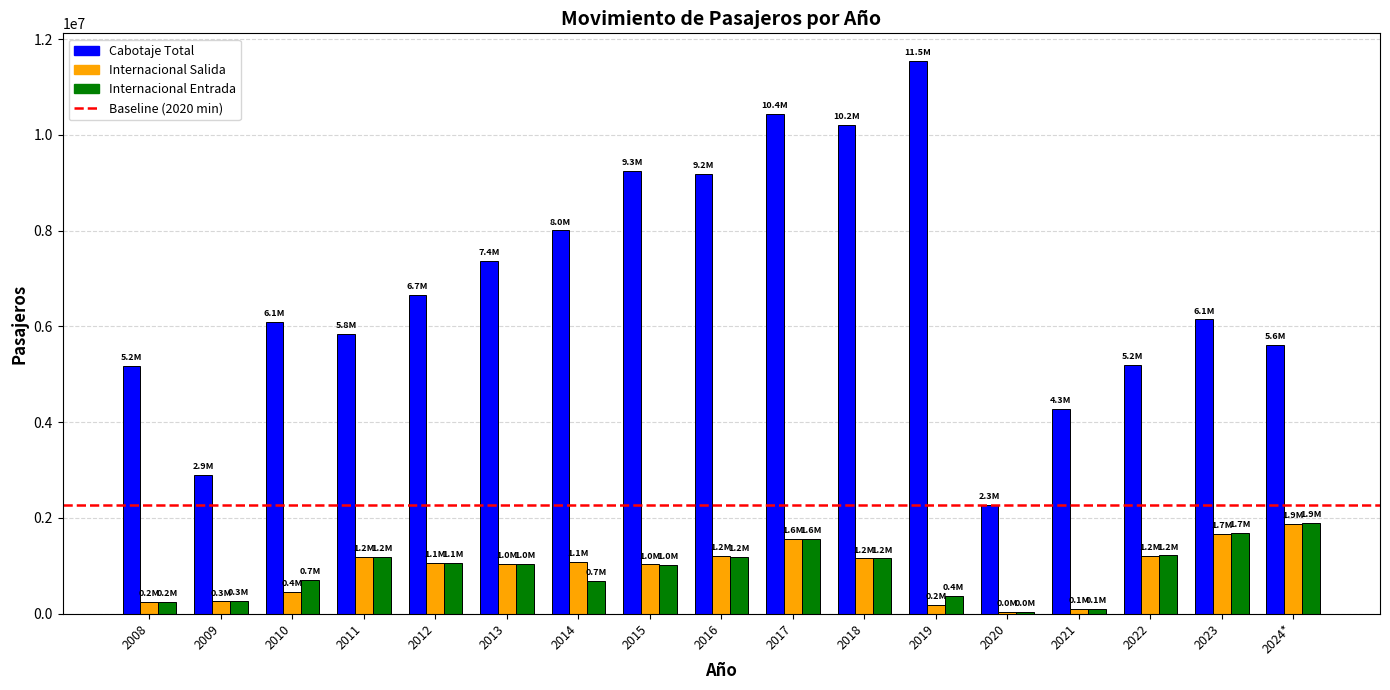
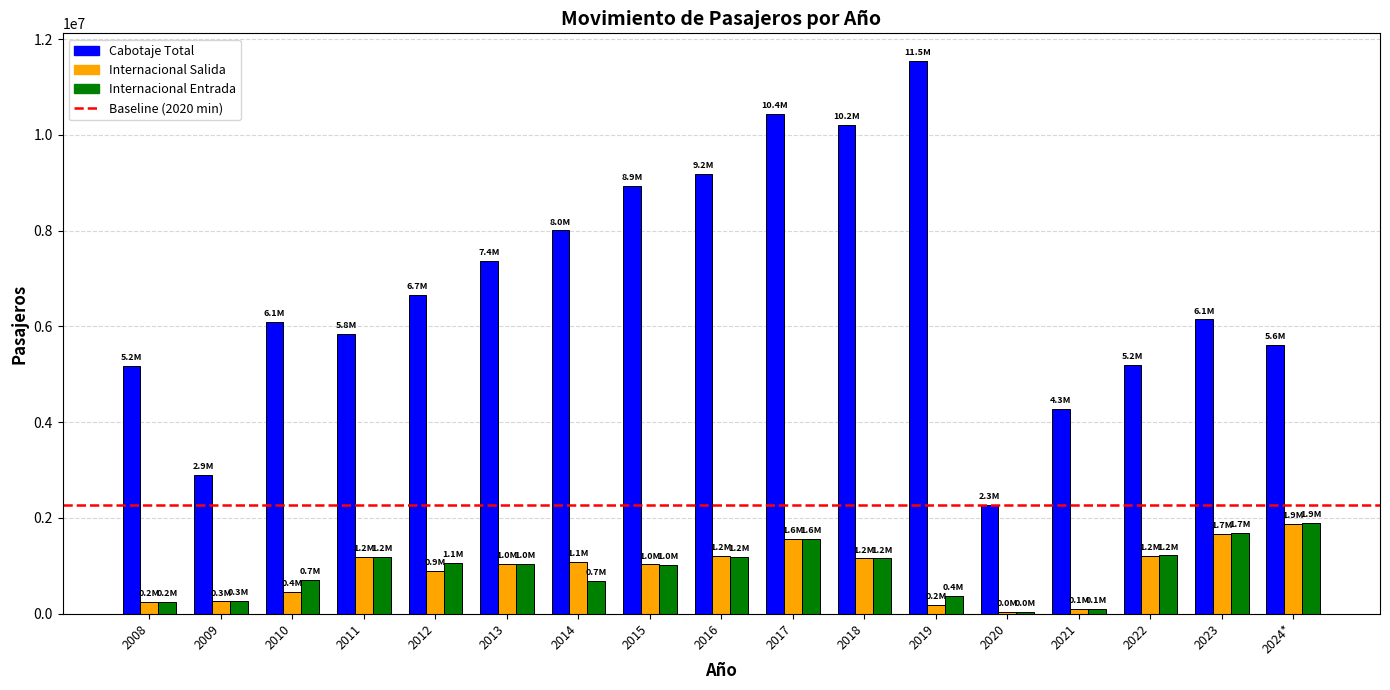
  {
    "Cabotaje Total": {
      "2008": "5.2M",
      "2009": "2.9M",
      "2010": "6.1M",
      "2011": "5.8M",
      "2012": "6.7M",
      "2013": "7.4M",
      "2014": "8.0M",
-     "2015": "9.3M",
+     "2015": "8.9M",
      "2016": "9.2M",
      "2017": "10.4M",
      "2018": "10.2M",
      "2019": "11.5M",
      "2020": "2.3M",
      "2021": "4.3M",
      "2022": "5.2M",
      "2023": "6.1M",
      "2024*": "5.6M"
    },
    "Internacional Salida": {
      "2010": "0.4M",
-     "2012": "1.1M",
+     "2012": "0.9M",
      "2014": "1.1M",
      "2015": "1.0M",
      "2019": "0.2M",
      "2023": "1.7M"
    },
    "Internacional Entrada": {
      "2010": "0.7M",
      "2012": "1.1M",
      "2014": "0.7M",
      "2015": "1.0M",
      "2019": "0.4M",
      "2023": "1.7M"
    }
  }
